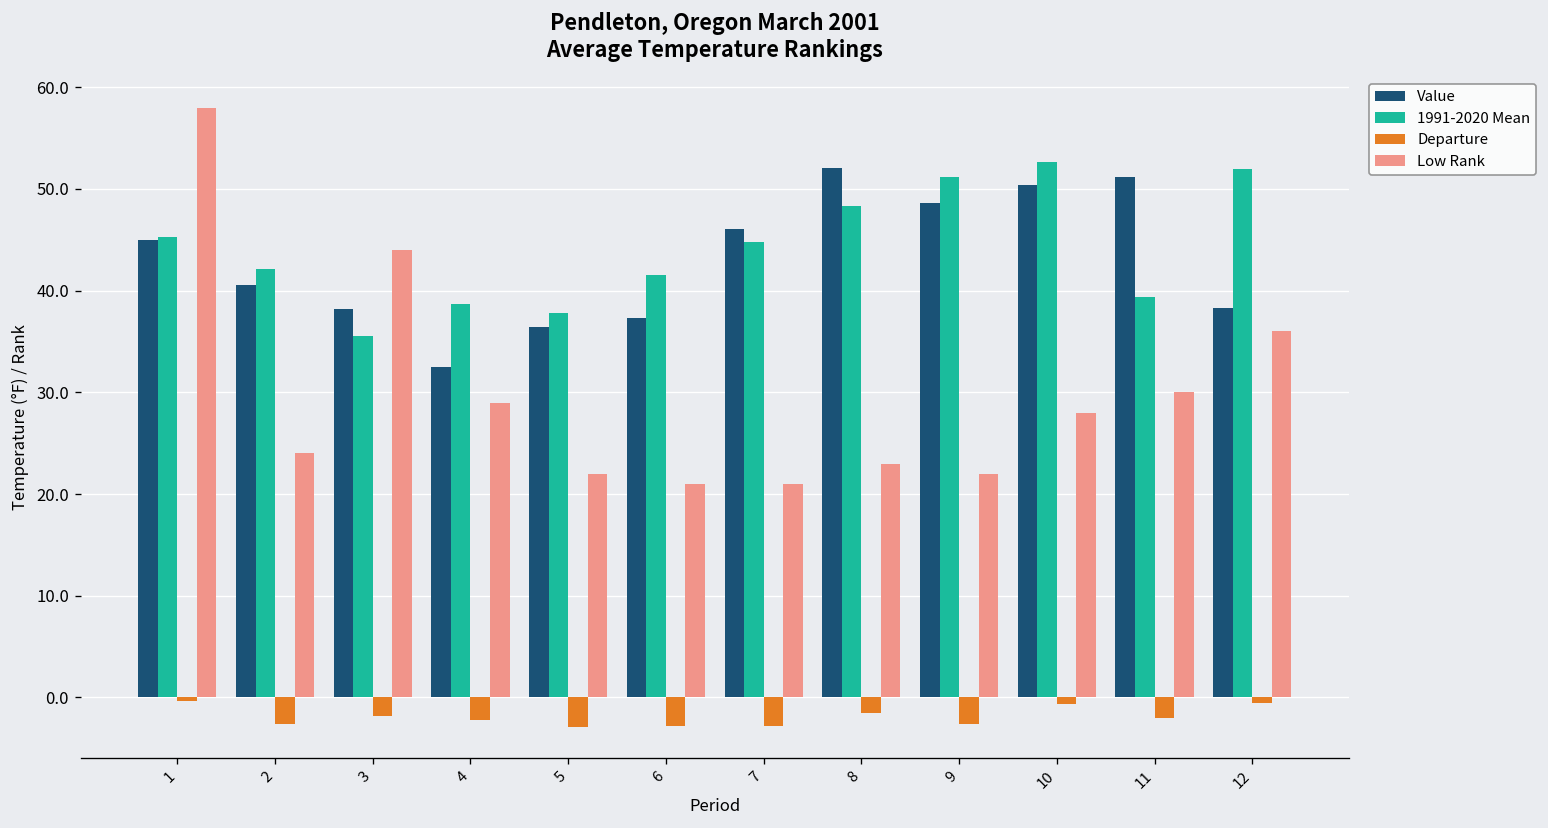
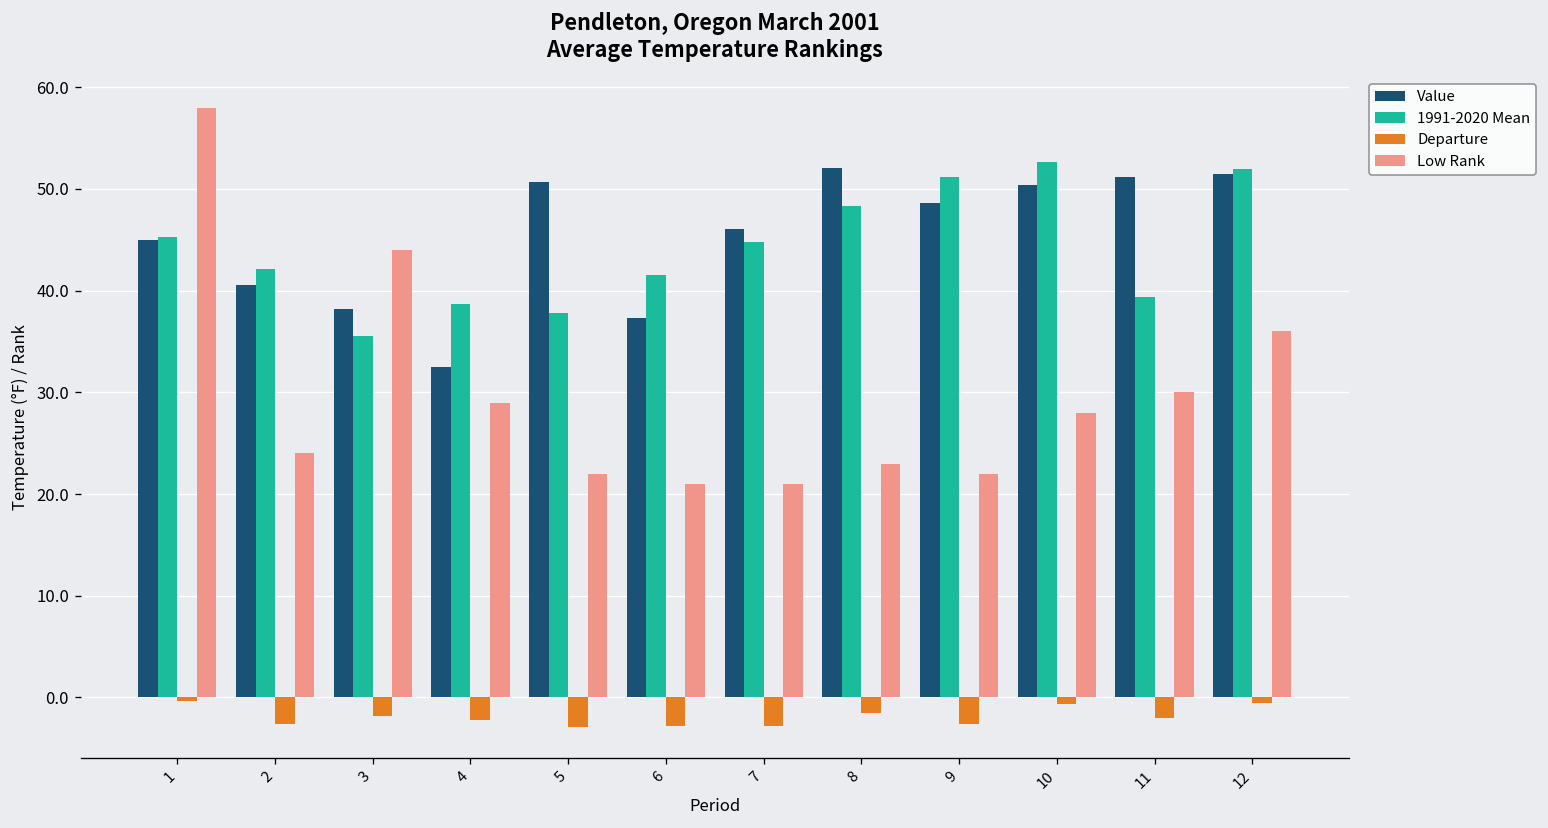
  {
    "Value": {
      "1": 45,
      "2": 41,
      "3": 38,
      "4": 33,
-     "5": 36,
+     "5": 51,
      "6": 37,
      "7": 46,
      "8": 52,
      "9": 49,
      "10": 50,
      "11": 51,
-     "12": 38
+     "12": 52
    },
    "1991-2020 Mean": {
      "1": 45,
      "2": 42,
      "3": 36,
      "4": 39,
      "5": 38,
      "6": 42,
      "7": 45,
      "8": 48,
      "9": 51,
      "10": 53,
      "11": 39,
      "12": 52
    },
    "Departure": {
      "1": 0,
      "2": -3,
      "3": -2,
      "4": -2,
      "5": -3,
      "6": -3,
      "7": -3,
      "8": -2,
      "9": -3,
      "10": -1,
      "11": -2,
      "12": -1
    },
    "Low Rank": {
      "1": 58,
      "2": 24,
      "3": 44,
      "4": 29,
      "5": 22,
      "6": 21,
      "7": 21,
      "8": 23,
      "9": 22,
      "10": 28,
      "11": 30,
      "12": 36
    }
  }
